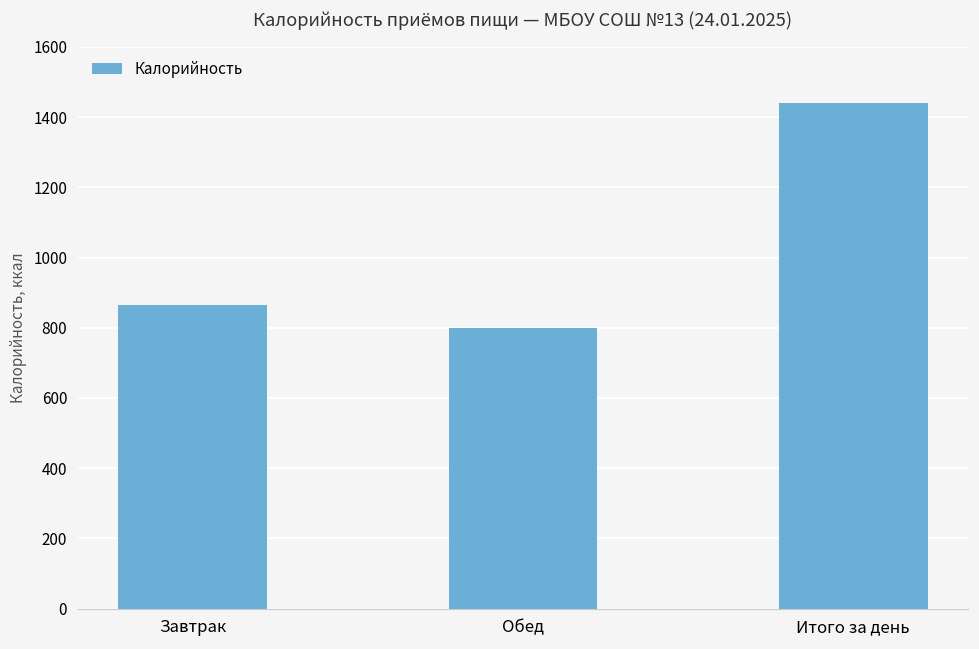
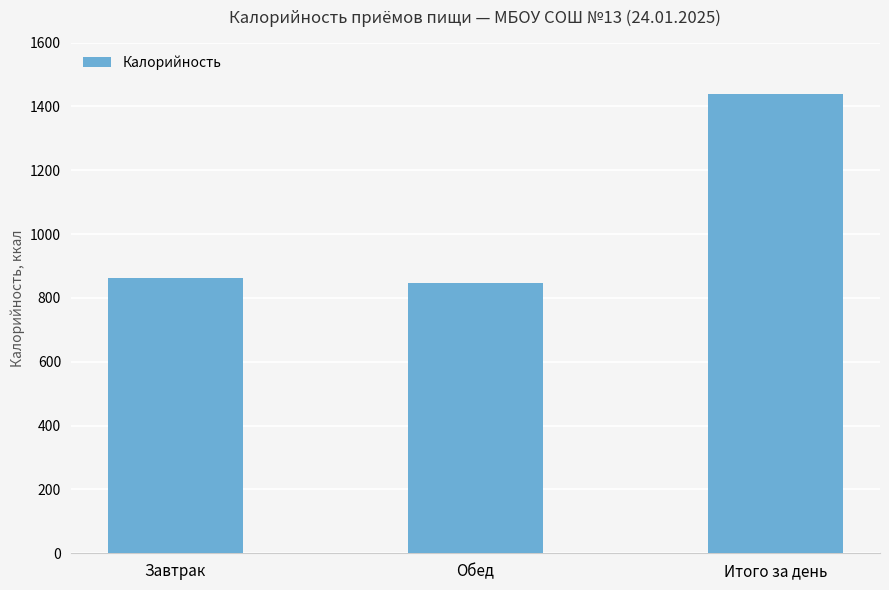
  {
    "Завтрак": 860,
-   "Обед": 800,
+   "Обед": 850,
    "Итого за день": 1440
  }
